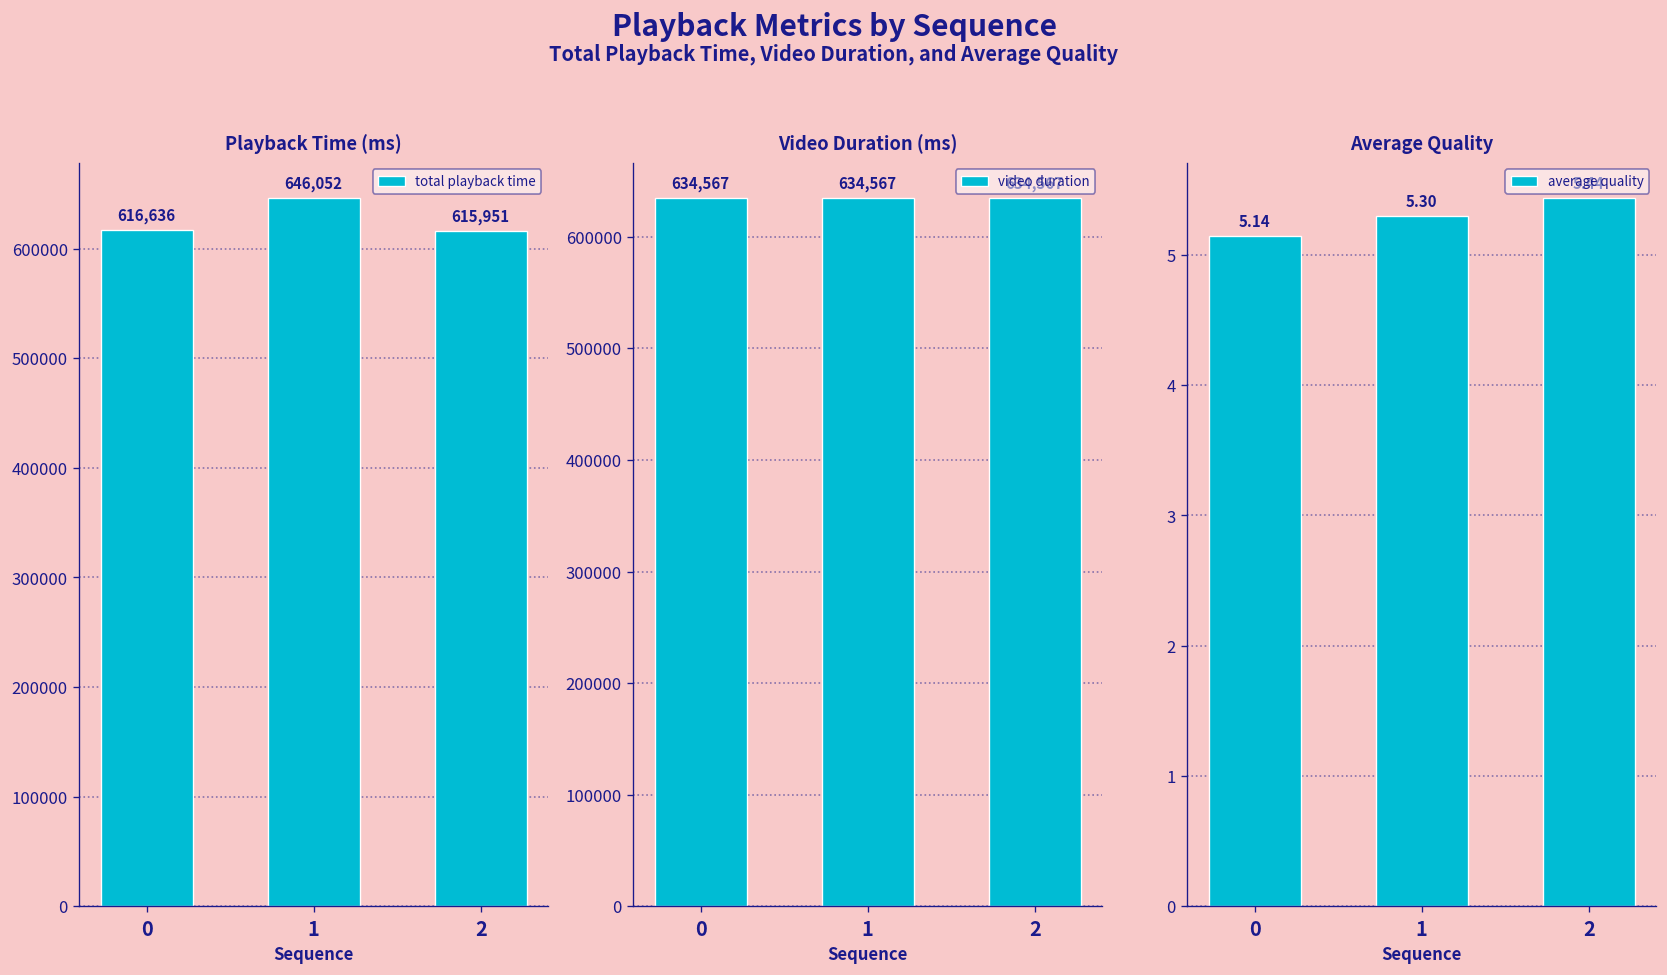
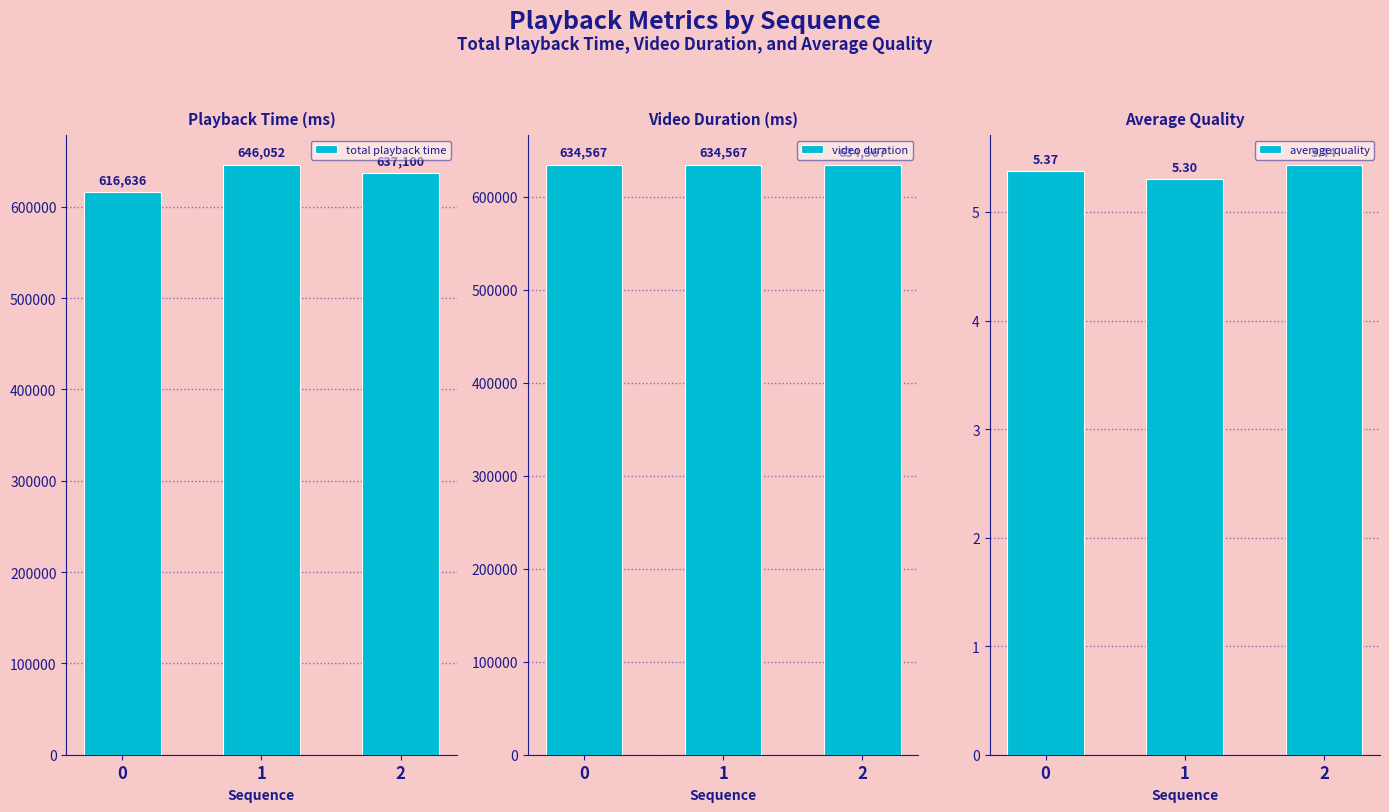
  {
    "Playback Time (ms)": {
-     "2": "620000"
+     "2": "640000"
    },
    "Video Duration (ms)": {
      "0": "634,567",
      "1": "634,567"
    },
    "Average Quality": {
-     "0": "5.14",
+     "0": "5.37",
      "1": "5.30"
    }
  }
